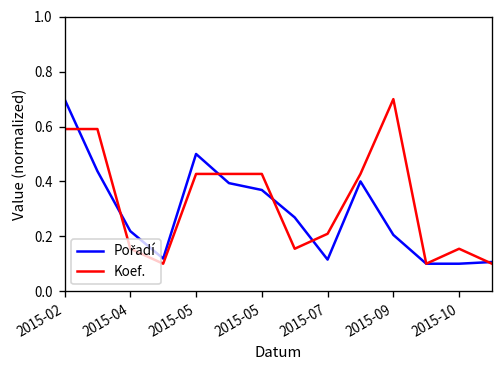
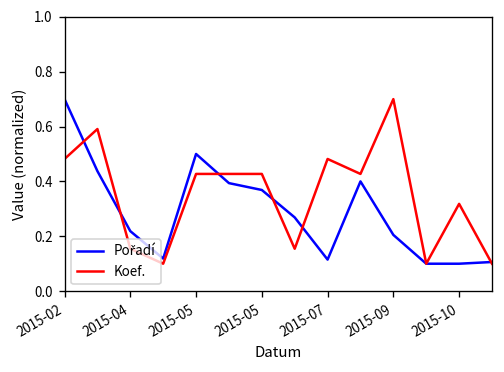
  {
    "Pořadí": {
      "2015-02": 0.70,
      "2015-04": 0.22,
      "2015-07": 0.12,
      "2015-09": 0.21,
      "2015-10": 0.10
    },
    "Koef.": {
-     "2015-02": 0.59,
-     "2015-07": 0.21,
+     "2015-02": 0.48,
+     "2015-07": 0.48,
      "2015-09": 0.70,
-     "2015-10": 0.15
+     "2015-10": 0.32
    }
  }
